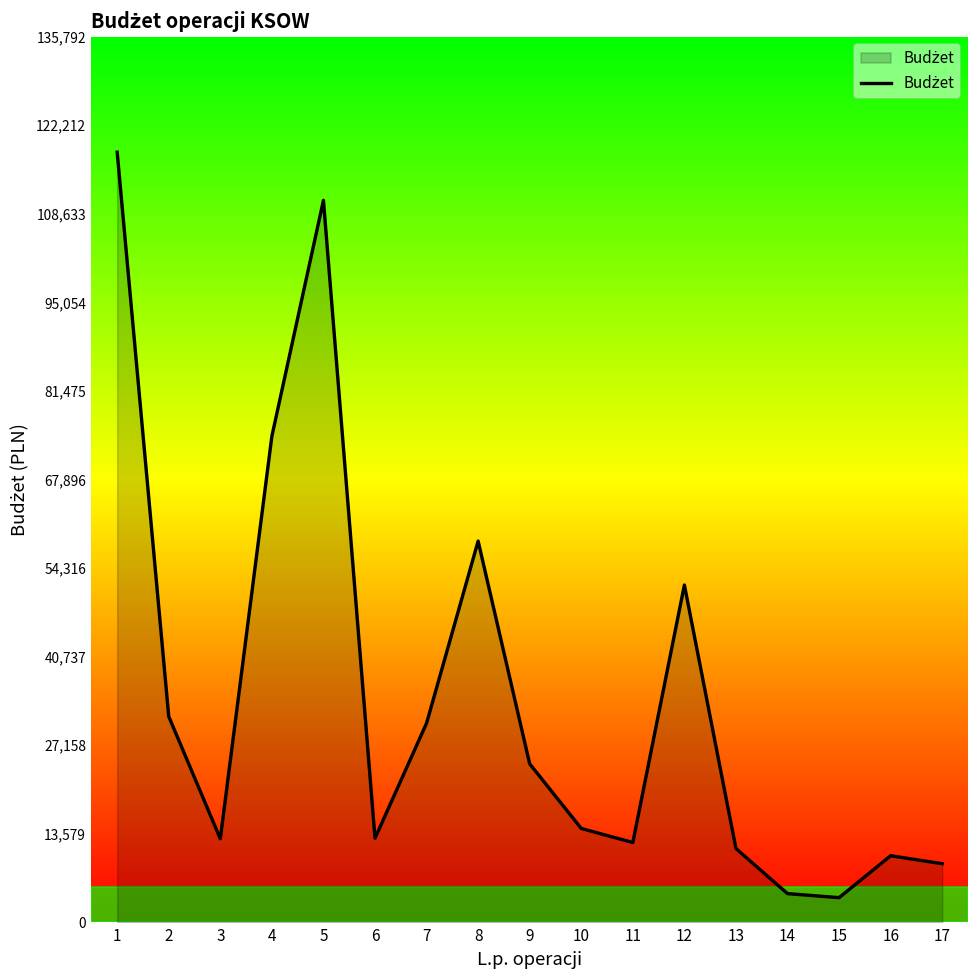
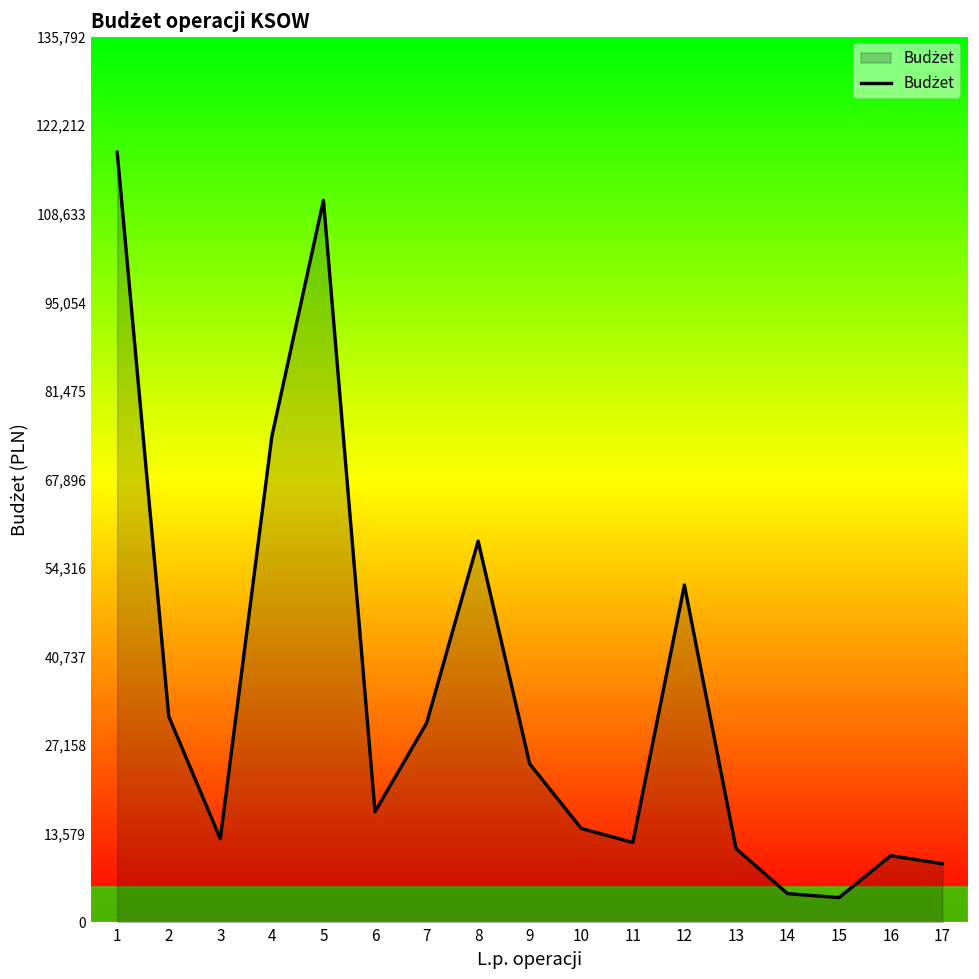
  {
    "1": "118,000",
    "2": "32,000",
    "3": "13,000",
    "4": "75,000",
    "5": "111,000",
-   "6": "13,000",
+   "6": "17,000",
    "7": "31,000",
    "8": "58,000",
    "9": "24,000",
    "10": "14,000",
    "11": "12,000",
    "12": "52,000",
    "13": "11,000",
    "16": "10,000",
    "17": "9,000"
  }
